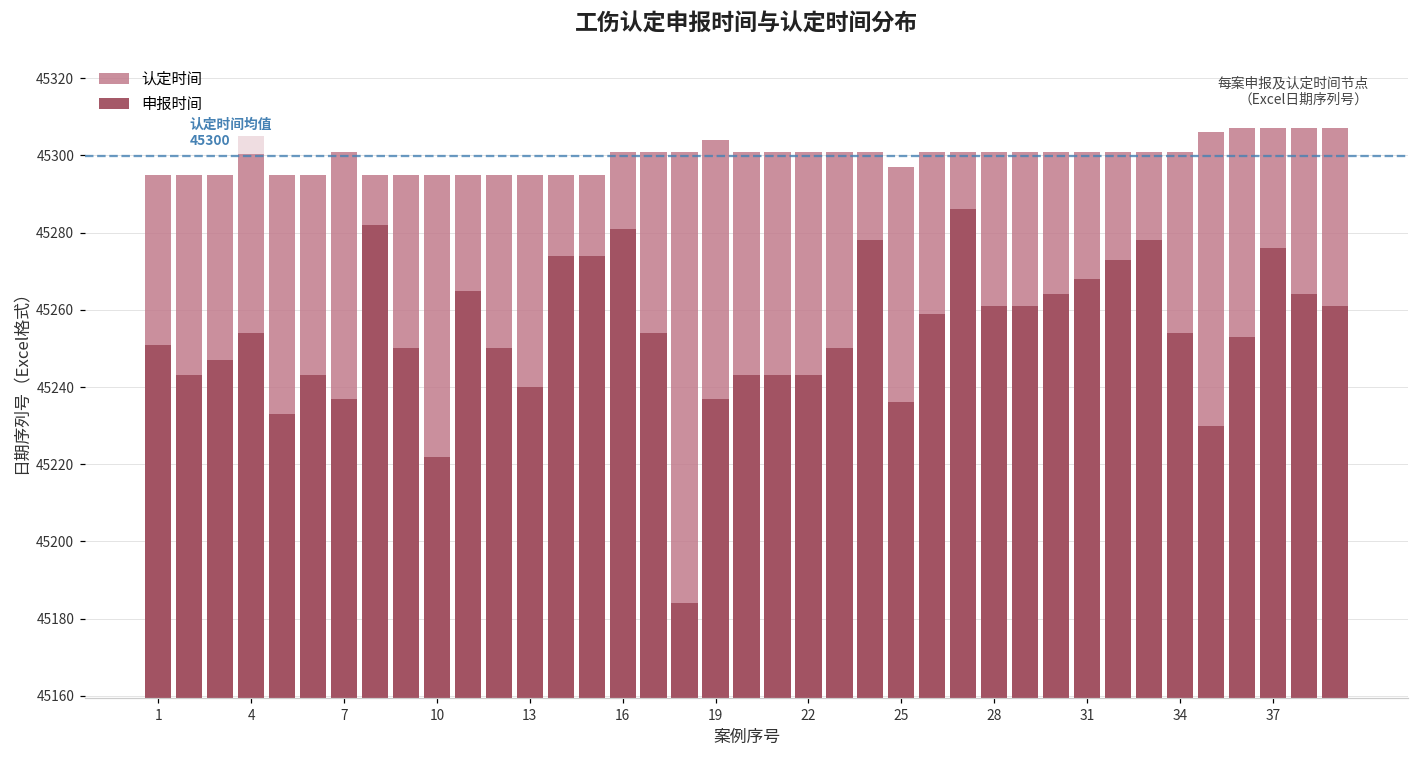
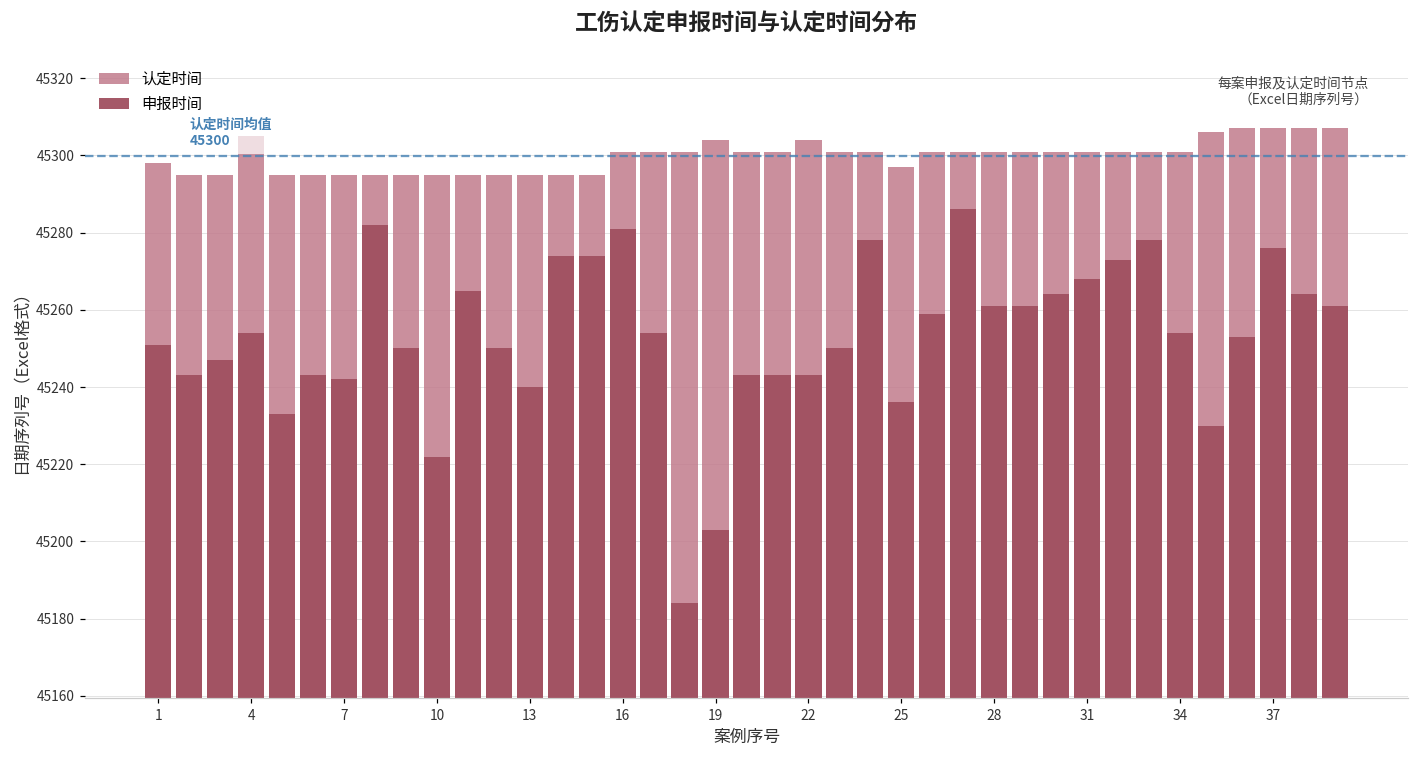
  {
    "认定时间": {
-     "1": 45295,
-     "7": 45301,
+     "1": 45298,
+     "7": 45295,
      "10": 45295,
      "13": 45295,
      "16": 45301,
      "19": 45304,
-     "22": 45301,
+     "22": 45304,
      "25": 45297,
      "28": 45301,
      "31": 45301,
      "34": 45301,
      "37": 45307
    },
    "申报时间": {
-     "7": 45237,
-     "19": 45237
+     "7": 45242,
+     "19": 45203
    }
  }
